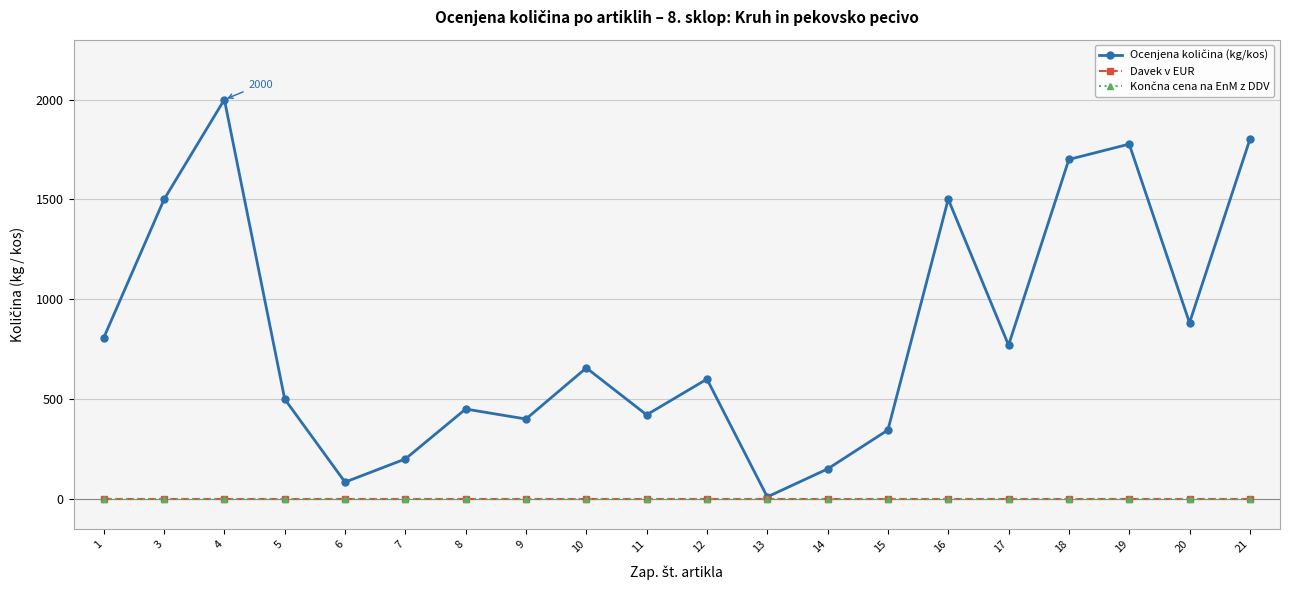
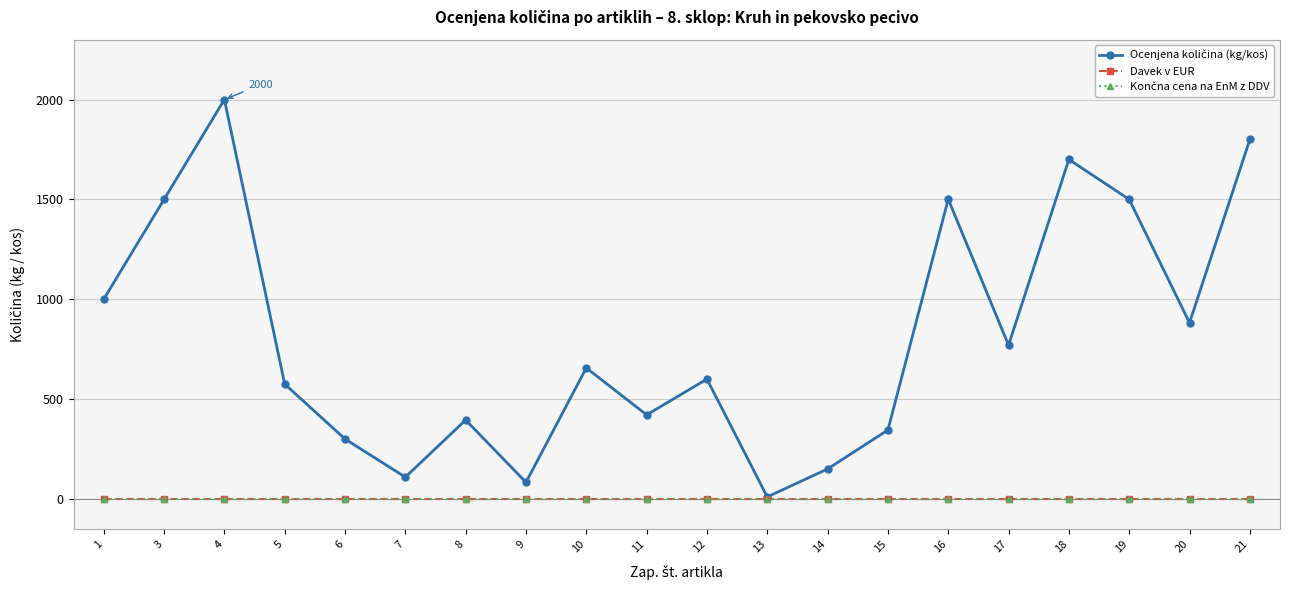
  {
    "Ocenjena količina (kg/kos)": {
-     "1": 810,
+     "1": 1000,
      "3": 1500,
-     "5": 500,
-     "6": 80,
-     "7": 200,
-     "8": 450,
-     "9": 400,
+     "5": 580,
+     "6": 300,
+     "7": 110,
+     "8": 400,
+     "9": 80,
      "10": 660,
      "11": 420,
      "12": 600,
      "14": 150,
      "15": 350,
      "16": 1500,
      "17": 770,
      "18": 1700,
-     "19": 1780,
+     "19": 1500,
      "20": 880,
      "21": 1800
    },
    "Končna cena na EnM z DDV": {
      "1": 0,
      "3": 0,
      "4": 0,
      "5": 0,
      "6": 0,
      "7": 0,
      "8": 0,
      "9": 0,
      "10": 0,
      "11": 0,
      "12": 0,
      "14": 0,
      "15": 0,
      "16": 0,
      "17": 0,
      "18": 0,
      "19": 0,
      "20": 0,
      "21": 0
    }
  }
